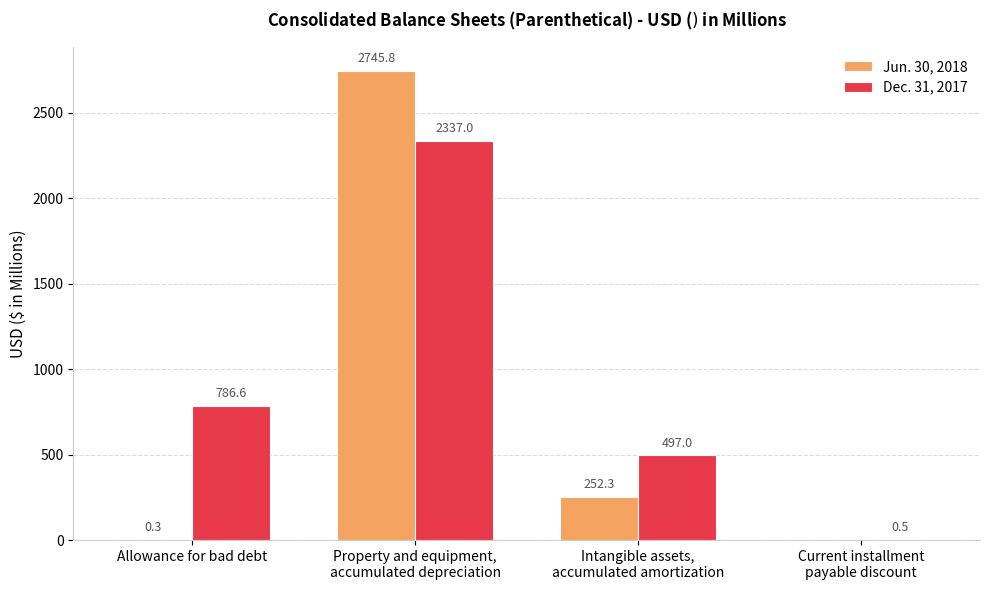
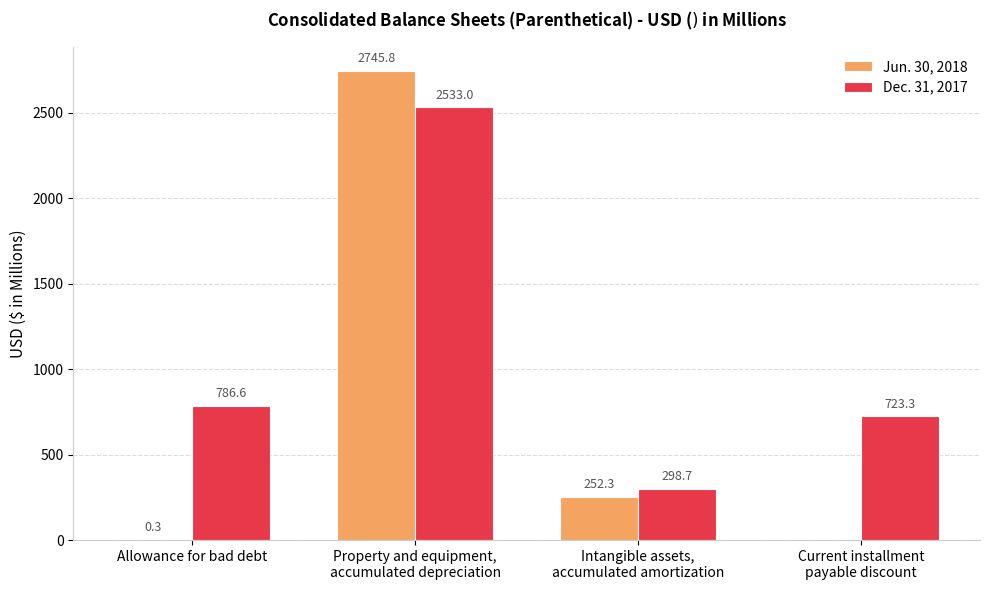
  {
    "Jun. 30, 2018": {
      "Allowance for bad debt": 0.3,
      "Property and equipment, accumulated depreciation": 2745.8,
      "Intangible assets, accumulated amortization": 252.3
    },
    "Dec. 31, 2017": {
      "Allowance for bad debt": 786.6,
-     "Property and equipment, accumulated depreciation": 2337.0,
-     "Intangible assets, accumulated amortization": 497.0,
-     "Current installment payable discount": 0.5
+     "Property and equipment, accumulated depreciation": 2533.0,
+     "Intangible assets, accumulated amortization": 298.7,
+     "Current installment payable discount": 723.3
    }
  }
